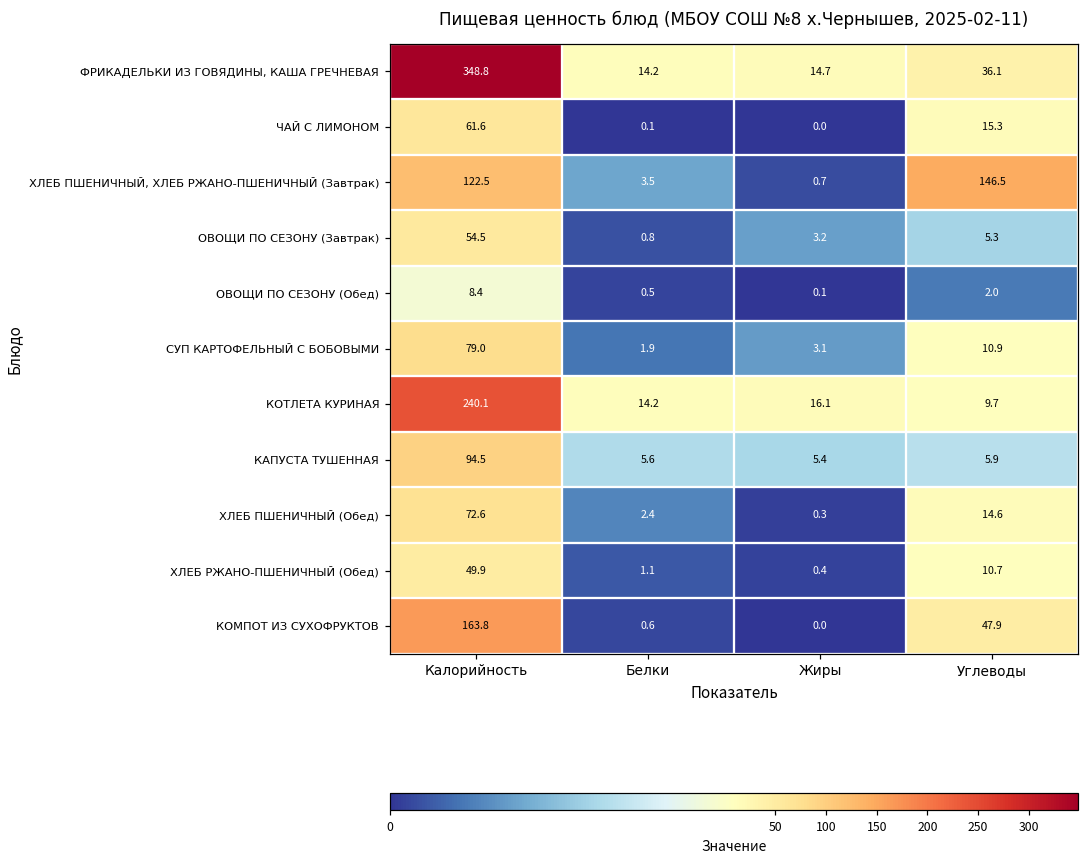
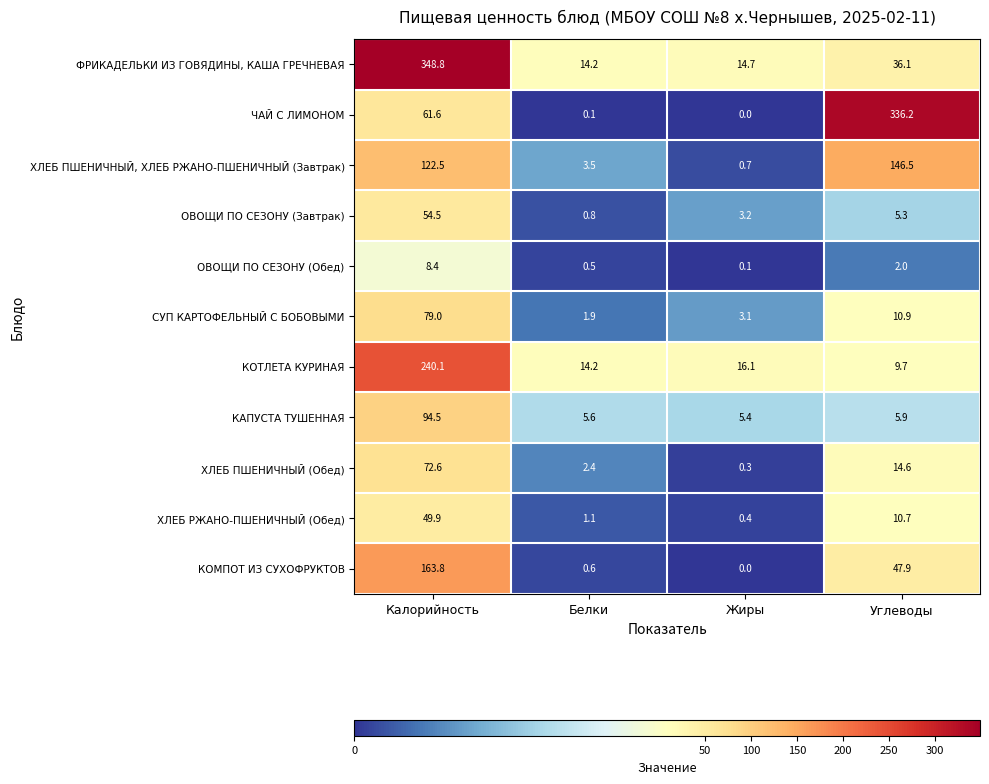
  {
    "ФРИКАДЕЛЬКИ ИЗ ГОВЯДИНЫ, КАША ГРЕЧНЕВАЯ": {
      "Калорийность": 348.8,
      "Белки": 14.2,
      "Жиры": 14.7,
      "Углеводы": 36.1
    },
    "ЧАЙ С ЛИМОНОМ": {
      "Калорийность": 61.6,
      "Белки": 0.1,
      "Жиры": 0.0,
-     "Углеводы": 15.3
+     "Углеводы": 336.2
    },
    "ХЛЕБ ПШЕНИЧНЫЙ, ХЛЕБ РЖАНО-ПШЕНИЧНЫЙ (Завтрак)": {
      "Калорийность": 122.5,
      "Белки": 3.5,
      "Жиры": 0.7,
      "Углеводы": 146.5
    },
    "ОВОЩИ ПО СЕЗОНУ (Завтрак)": {
      "Калорийность": 54.5,
      "Белки": 0.8,
      "Жиры": 3.2,
      "Углеводы": 5.3
    },
    "ОВОЩИ ПО СЕЗОНУ (Обед)": {
      "Калорийность": 8.4,
      "Белки": 0.5,
      "Жиры": 0.1,
      "Углеводы": 2.0
    },
    "СУП КАРТОФЕЛЬНЫЙ С БОБОВЫМИ": {
      "Калорийность": 79.0,
      "Белки": 1.9,
      "Жиры": 3.1,
      "Углеводы": 10.9
    },
    "КОТЛЕТА КУРИНАЯ": {
      "Калорийность": 240.1,
      "Белки": 14.2,
      "Жиры": 16.1,
      "Углеводы": 9.7
    },
    "КАПУСТА ТУШЕННАЯ": {
      "Калорийность": 94.5,
      "Белки": 5.6,
      "Жиры": 5.4,
      "Углеводы": 5.9
    },
    "ХЛЕБ ПШЕНИЧНЫЙ (Обед)": {
      "Калорийность": 72.6,
      "Белки": 2.4,
      "Жиры": 0.3,
      "Углеводы": 14.6
    },
    "ХЛЕБ РЖАНО-ПШЕНИЧНЫЙ (Обед)": {
      "Калорийность": 49.9,
      "Белки": 1.1,
      "Жиры": 0.4,
      "Углеводы": 10.7
    },
    "КОМПОТ ИЗ СУХОФРУКТОВ": {
      "Калорийность": 163.8,
      "Белки": 0.6,
      "Жиры": 0.0,
      "Углеводы": 47.9
    }
  }
